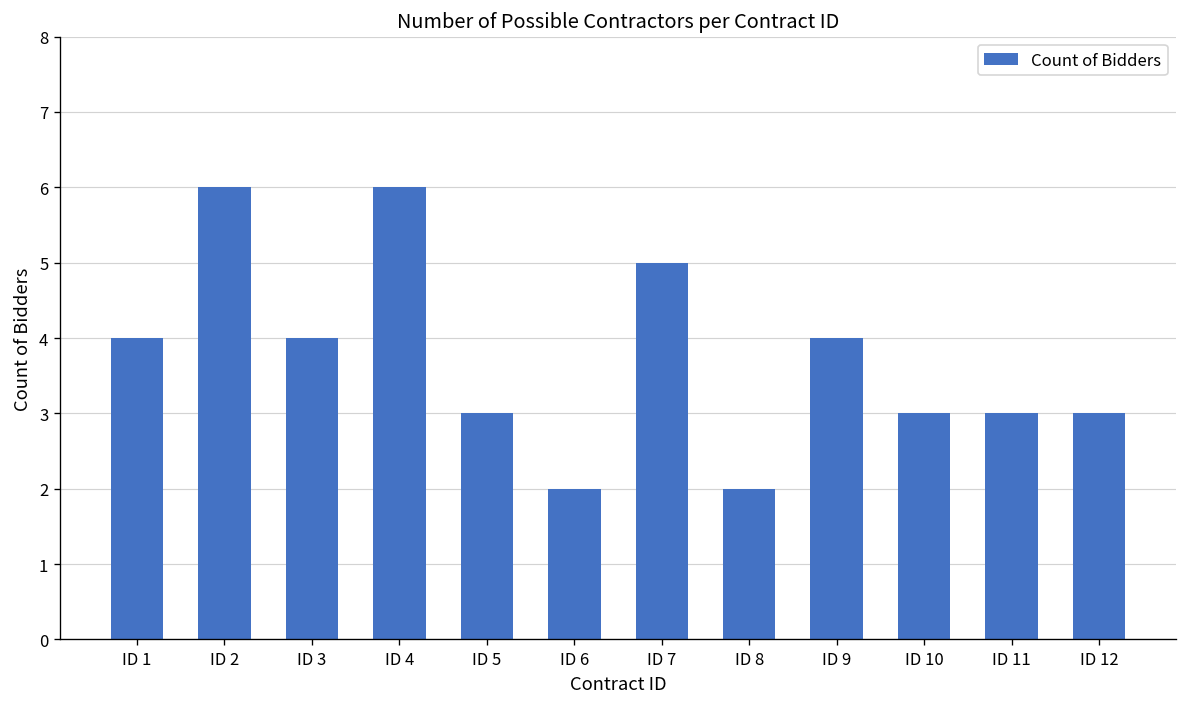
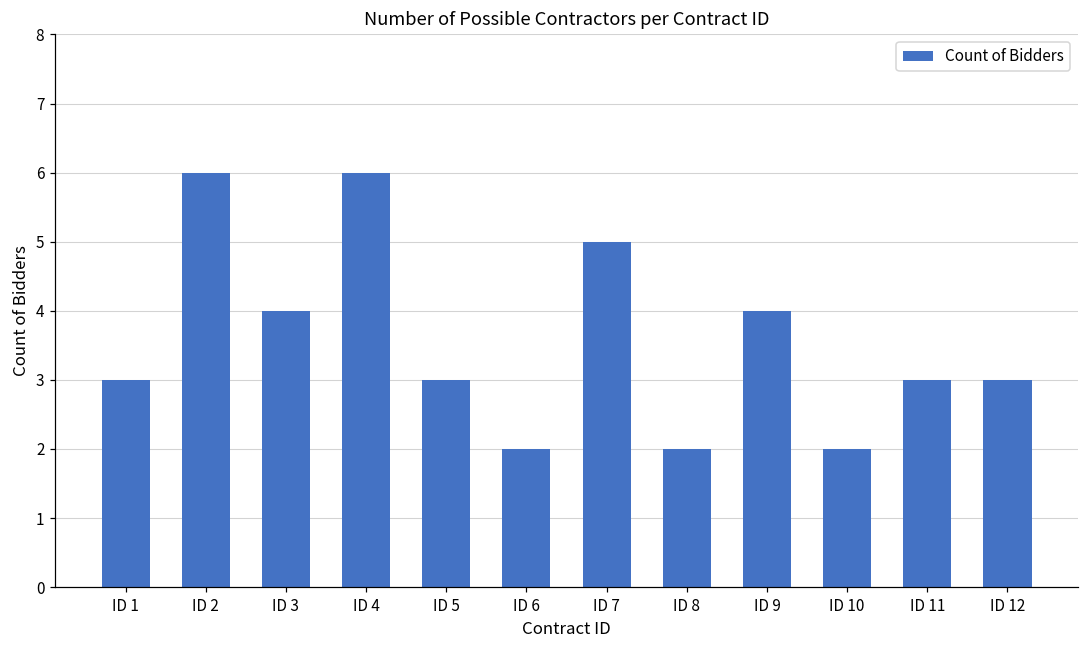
  {
-   "ID 1": 4,
+   "ID 1": 3,
    "ID 2": 6,
    "ID 3": 4,
    "ID 4": 6,
    "ID 5": 3,
    "ID 6": 2,
    "ID 7": 5,
    "ID 8": 2,
    "ID 9": 4,
-   "ID 10": 3,
+   "ID 10": 2,
    "ID 11": 3,
    "ID 12": 3
  }
